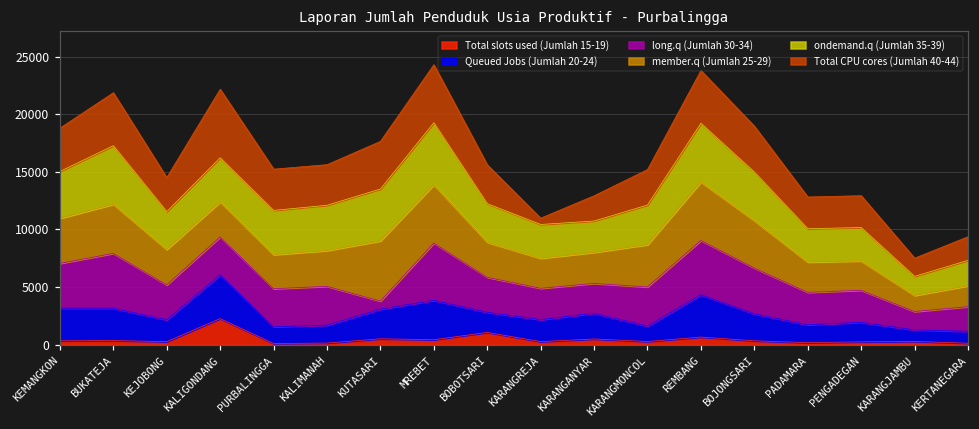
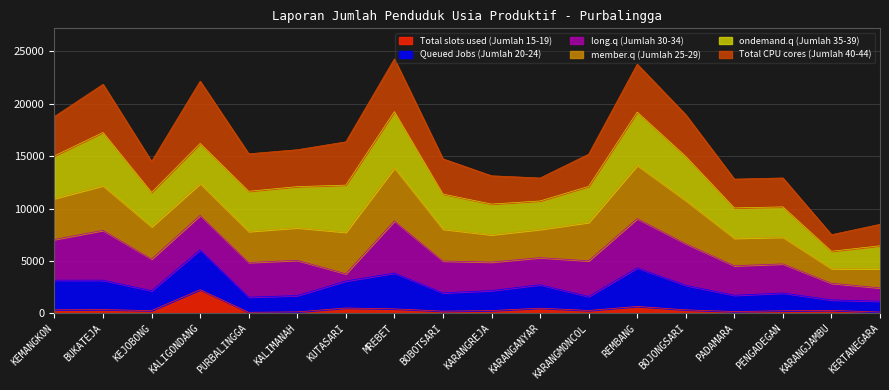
  {
    "Total slots used (Jumlah 15-19)": {
      "KEMANGKON": 300,
      "BUKATEJA": 400,
      "KEJOBONG": 300,
      "KALIGONDANG": 2300,
      "PURBALINGGA": 100,
      "KALIMANAH": 100,
      "KUTASARI": 500,
      "MREBET": 400,
-     "BOBOTSARI": 1100,
+     "BOBOTSARI": 200,
      "KARANGREJA": 300,
      "KARANGANYAR": 500,
      "KARANGMONCOL": 300,
      "REMBANG": 700,
      "BOJONGSARI": 300,
      "PADAMARA": 200,
      "PENGADEGAN": 200,
      "KARANGJAMBU": 300,
      "KERTANEGARA": 100
    },
    "Queued Jobs (Jumlah 20-24)": {
      "KEMANGKON": 2800,
      "BUKATEJA": 2800,
      "KEJOBONG": 1900,
      "KALIGONDANG": 3800,
      "PURBALINGGA": 1400,
      "KALIMANAH": 1600,
      "KUTASARI": 2600,
      "MREBET": 3400,
      "BOBOTSARI": 1700,
      "KARANGREJA": 1900,
      "KARANGANYAR": 2200,
      "KARANGMONCOL": 1300,
      "REMBANG": 3700,
      "BOJONGSARI": 2300,
      "PADAMARA": 1600,
      "PENGADEGAN": 1700,
      "KARANGJAMBU": 1000,
      "KERTANEGARA": 1000
    },
    "long.q (Jumlah 30-34)": {
      "KEMANGKON": 3900,
      "BUKATEJA": 4800,
      "KEJOBONG": 3000,
      "KALIGONDANG": 3300,
      "PURBALINGGA": 3300,
      "KALIMANAH": 3400,
      "KUTASARI": 700,
      "MREBET": 5000,
      "BOBOTSARI": 3000,
      "KARANGREJA": 2700,
      "KARANGANYAR": 2600,
      "KARANGMONCOL": 3400,
      "REMBANG": 4700,
      "BOJONGSARI": 4000,
      "PADAMARA": 2800,
      "PENGADEGAN": 2800,
      "KARANGJAMBU": 1600,
-     "KERTANEGARA": 2100
+     "KERTANEGARA": 1300
    },
    "member.q (Jumlah 25-29)": {
      "KEMANGKON": 3900,
      "BUKATEJA": 4300,
      "KEJOBONG": 3100,
      "KALIGONDANG": 3000,
      "PURBALINGGA": 3000,
      "KALIMANAH": 3100,
-     "KUTASARI": 5200,
+     "KUTASARI": 4000,
      "MREBET": 5100,
      "BOBOTSARI": 3000,
      "KARANGREJA": 2600,
      "KARANGANYAR": 2700,
      "KARANGMONCOL": 3700,
      "REMBANG": 5100,
      "BOJONGSARI": 4100,
      "PADAMARA": 2600,
      "PENGADEGAN": 2600,
      "KARANGJAMBU": 1400,
      "KERTANEGARA": 1800
    },
    "ondemand.q (Jumlah 35-39)": {
      "KEMANGKON": 4100,
      "BUKATEJA": 5100,
      "KEJOBONG": 3300,
      "KALIGONDANG": 3800,
      "PURBALINGGA": 3800,
      "KALIMANAH": 3900,
      "KUTASARI": 4500,
      "MREBET": 5400,
      "BOBOTSARI": 3300,
      "KARANGREJA": 2900,
      "KARANGANYAR": 2700,
      "KARANGMONCOL": 3400,
      "REMBANG": 5100,
      "BOJONGSARI": 4200,
      "PADAMARA": 2900,
      "PENGADEGAN": 2900,
      "KARANGJAMBU": 1700,
      "KERTANEGARA": 2200
    },
    "Total CPU cores (Jumlah 40-44)": {
      "KEMANGKON": 3800,
      "BUKATEJA": 4600,
      "KEJOBONG": 3000,
      "KALIGONDANG": 5900,
      "PURBALINGGA": 3600,
      "KALIMANAH": 3500,
      "KUTASARI": 4100,
      "MREBET": 5000,
      "BOBOTSARI": 3400,
-     "KARANGREJA": 500,
+     "KARANGREJA": 2700,
      "KARANGANYAR": 2200,
      "KARANGMONCOL": 3100,
      "REMBANG": 4600,
      "BOJONGSARI": 4000,
      "PADAMARA": 2800,
      "PENGADEGAN": 2800,
      "KARANGJAMBU": 1600,
      "KERTANEGARA": 2100
    }
  }
